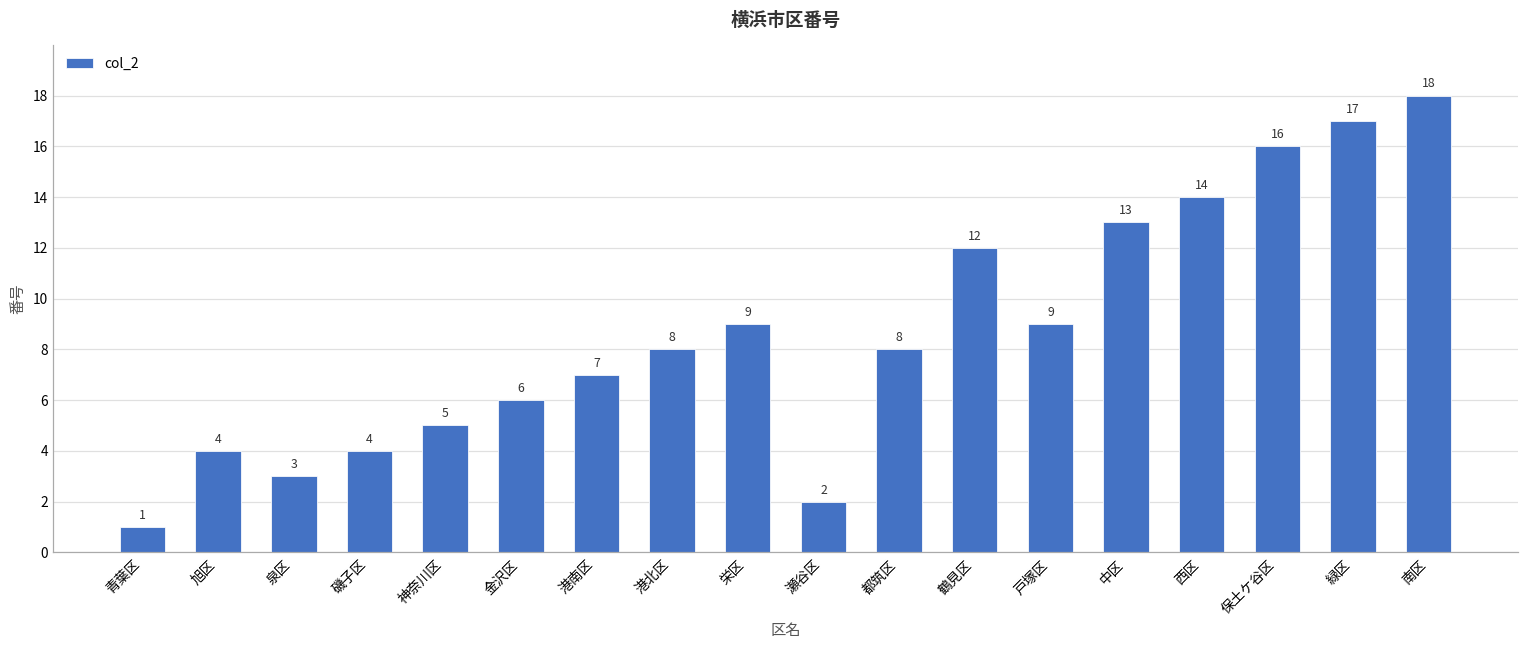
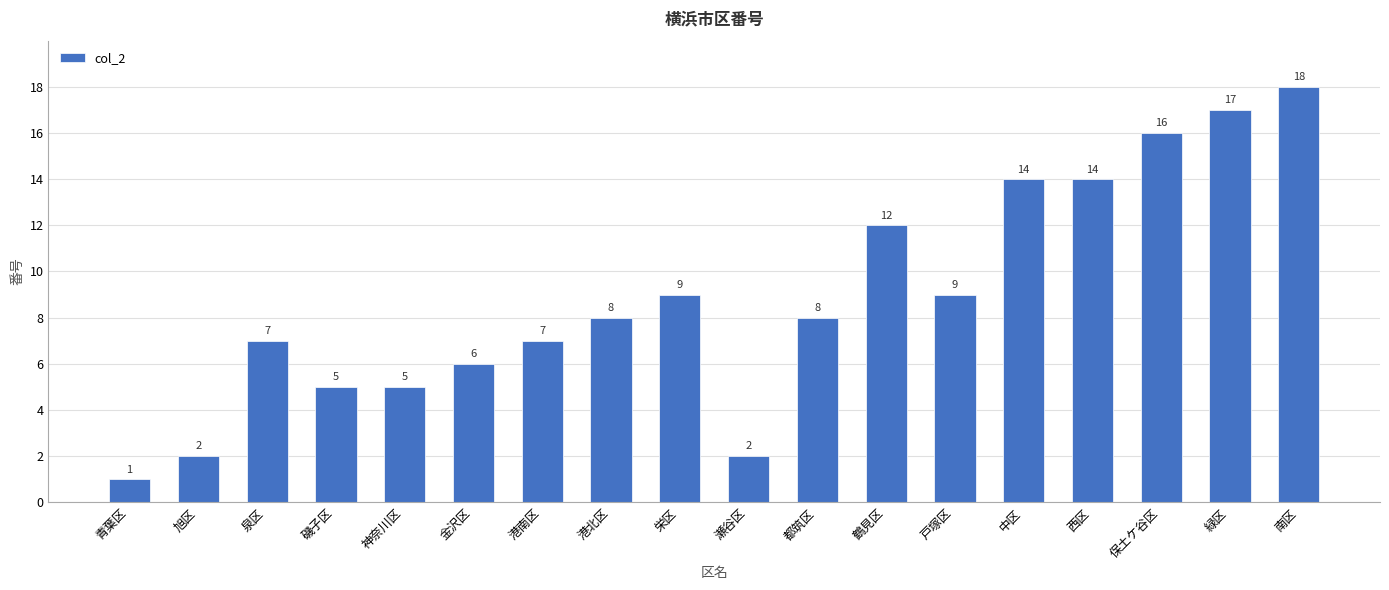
  {
    "青葉区": 1,
-   "旭区": 4,
-   "泉区": 3,
-   "磯子区": 4,
+   "旭区": 2,
+   "泉区": 7,
+   "磯子区": 5,
    "神奈川区": 5,
    "金沢区": 6,
    "港南区": 7,
    "港北区": 8,
    "栄区": 9,
    "瀬谷区": 2,
    "都筑区": 8,
    "鶴見区": 12,
    "戸塚区": 9,
-   "中区": 13,
+   "中区": 14,
    "西区": 14,
    "保土ケ谷区": 16,
    "緑区": 17,
    "南区": 18
  }
